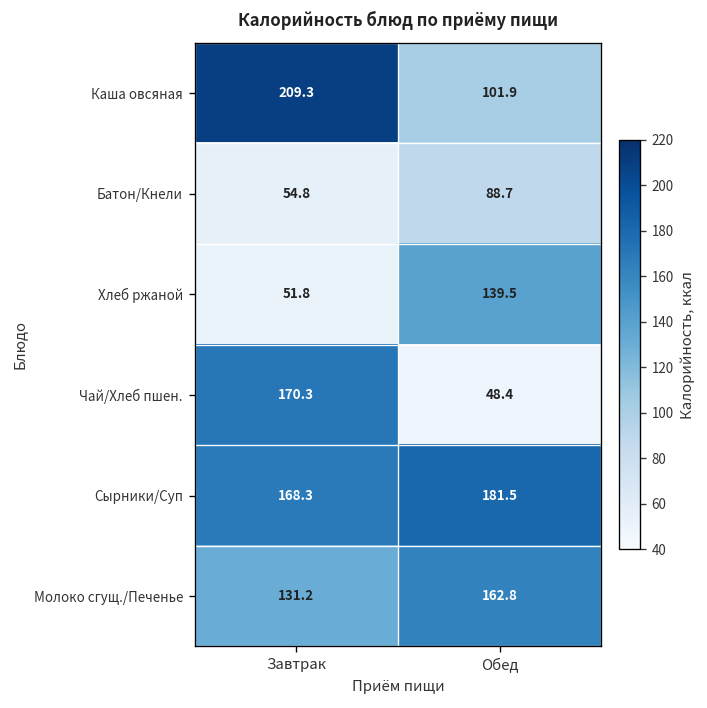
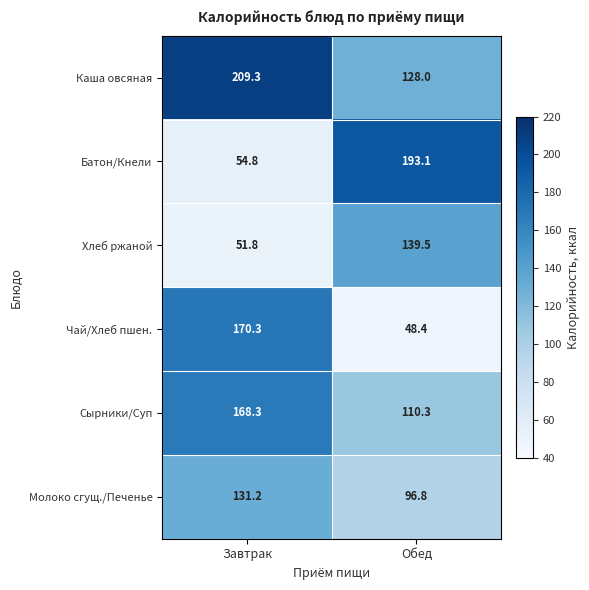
  {
    "Каша овсяная": {
      "Завтрак": 209.3,
-     "Обед": 101.9
+     "Обед": 128.0
    },
    "Батон/Кнели": {
      "Завтрак": 54.8,
-     "Обед": 88.7
+     "Обед": 193.1
    },
    "Хлеб ржаной": {
      "Завтрак": 51.8,
      "Обед": 139.5
    },
    "Чай/Хлеб пшен.": {
      "Завтрак": 170.3,
      "Обед": 48.4
    },
    "Сырники/Суп": {
      "Завтрак": 168.3,
-     "Обед": 181.5
+     "Обед": 110.3
    },
    "Молоко сгущ./Печенье": {
      "Завтрак": 131.2,
-     "Обед": 162.8
+     "Обед": 96.8
    }
  }
